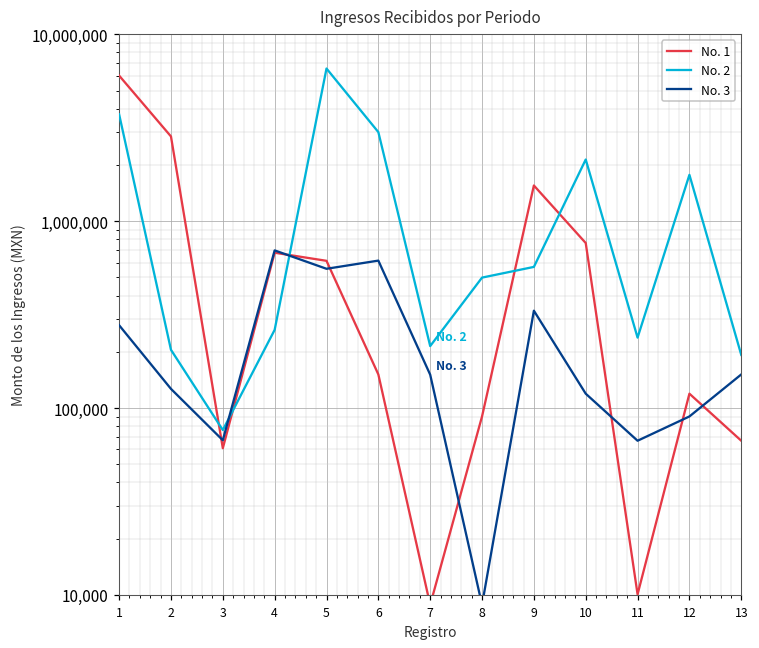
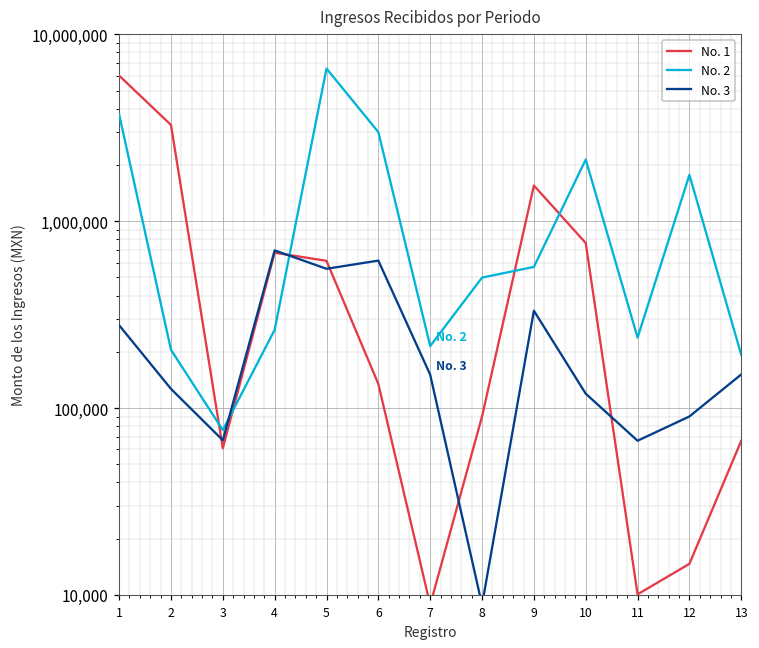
  {
    "No. 1": {
      "1": "6,000,000",
-     "2": "2,800,000",
+     "2": "3,300,000",
      "3": "61,000",
      "5": "610,000",
-     "6": "150,000",
+     "6": "130,000",
      "8": "90,000",
      "9": "1,600,000",
      "10": "800,000",
      "11": "10,000",
-     "12": "120,000",
+     "12": "15,000",
      "13": "67,000"
    },
    "No. 2": {
      "1": "3,700,000",
      "2": "200,000",
      "3": "80,000",
      "4": "260,000",
      "5": "6,600,000",
      "6": "3,000,000",
      "8": "500,000",
      "9": "570,000",
      "10": "2,100,000",
      "11": "240,000",
      "12": "1,800,000",
      "13": "190,000"
    },
    "No. 3": {
      "1": "280,000",
      "2": "130,000",
      "3": "67,000",
      "5": "560,000",
      "6": "620,000",
      "9": "330,000",
      "10": "120,000",
      "11": "67,000",
      "12": "90,000",
      "13": "150,000"
    }
  }
